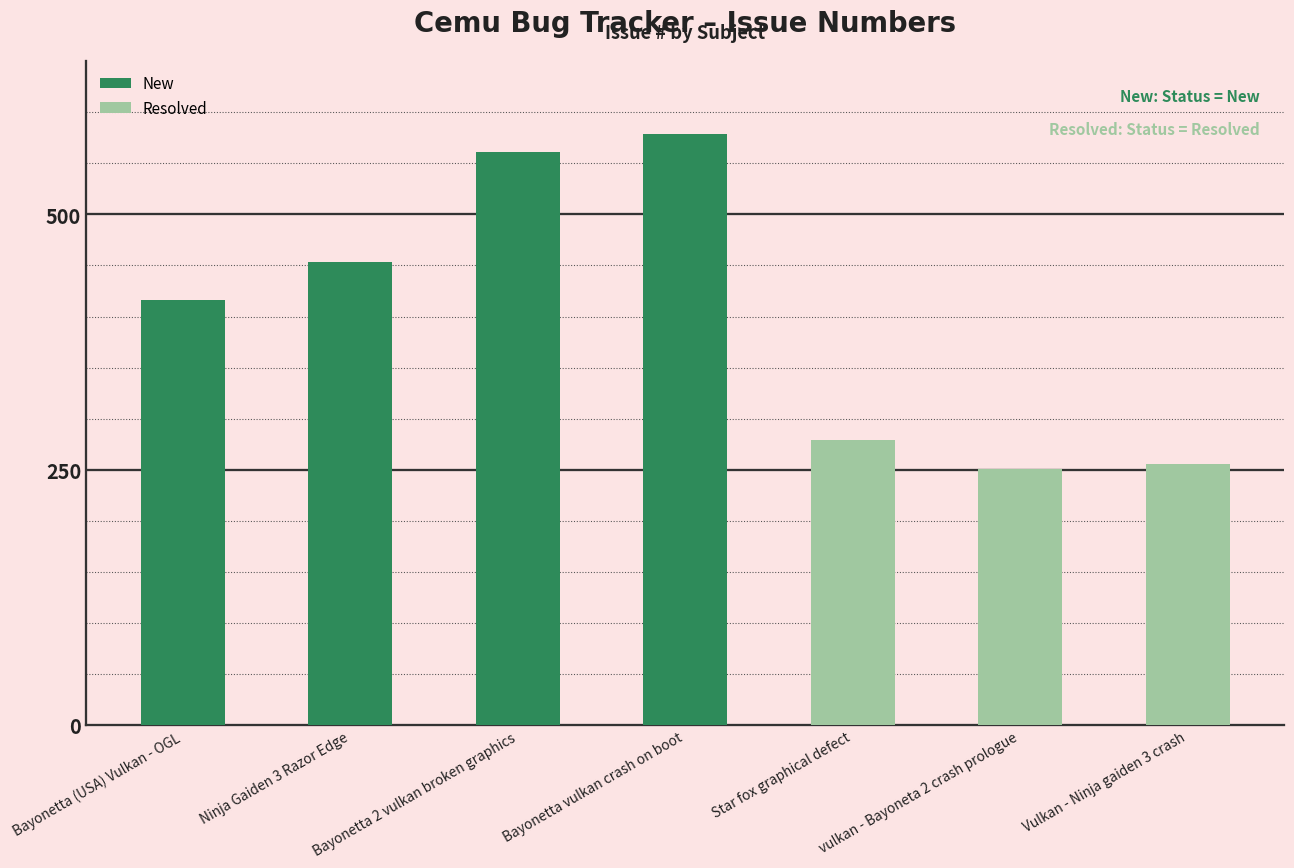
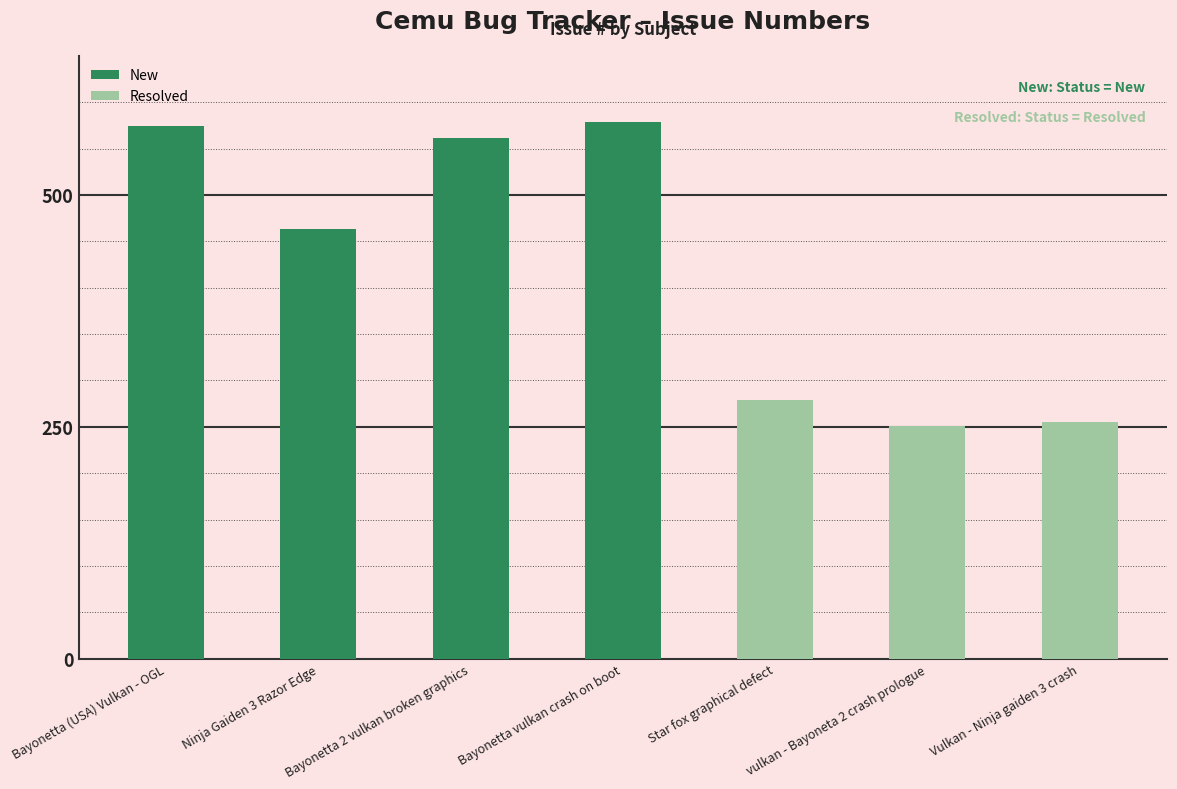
  {
    "New": {
-     "Bayonetta (USA) Vulkan - OGL": 420,
-     "Ninja Gaiden 3 Razor Edge": 450,
+     "Bayonetta (USA) Vulkan - OGL": 570,
+     "Ninja Gaiden 3 Razor Edge": 460,
      "Bayonetta 2 vulkan broken graphics": 560,
      "Bayonetta vulkan crash on boot": 580
    },
    "Resolved": {
      "Star fox graphical defect": 280,
      "vulkan - Bayoneta 2 crash prologue": 250,
      "Vulkan - Ninja gaiden 3 crash": 260
    }
  }
